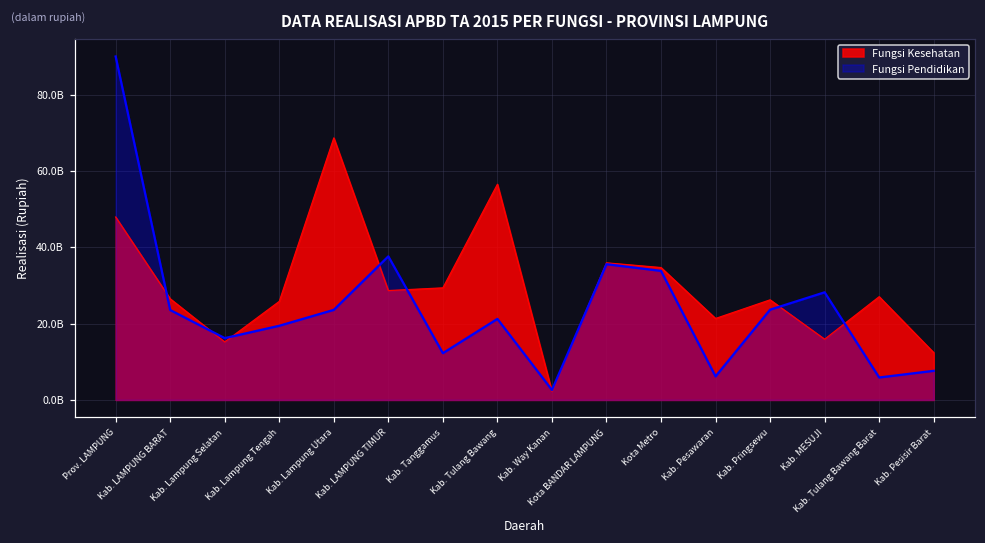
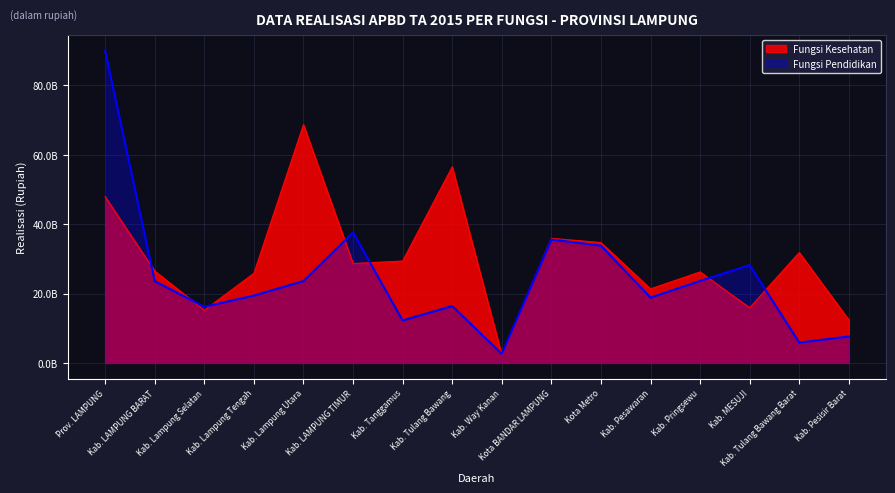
  {
    "Fungsi Kesehatan": {
      "Prov. LAMPUNG": 48000000000,
      "Kab. LAMPUNG BARAT": 26000000000,
      "Kab. Lampung Selatan": 15000000000,
      "Kab. Lampung Tengah": 26000000000,
      "Kab. Lampung Utara": 69000000000,
      "Kab. LAMPUNG TIMUR": 29000000000,
      "Kab. Tanggamus": 29000000000,
      "Kab. Tulang Bawang": 56000000000,
      "Kota Metro": 35000000000,
      "Kab. Pesawaran": 21000000000,
      "Kab. Pringsewu": 26000000000,
      "Kab. MESUJI": 16000000000,
-     "Kab. Tulang Bawang Barat": 27000000000,
+     "Kab. Tulang Bawang Barat": 32000000000,
      "Kab. Pesisir Barat": 12000000000
    },
    "Fungsi Pendidikan": {
      "Prov. LAMPUNG": 90000000000,
      "Kab. LAMPUNG BARAT": 24000000000,
      "Kab. Lampung Selatan": 16000000000,
      "Kab. Lampung Tengah": 19000000000,
      "Kab. Lampung Utara": 24000000000,
      "Kab. LAMPUNG TIMUR": 38000000000,
      "Kab. Tanggamus": 12000000000,
-     "Kab. Tulang Bawang": 21000000000,
+     "Kab. Tulang Bawang": 16000000000,
      "Kota Metro": 34000000000,
-     "Kab. Pesawaran": 6000000000,
+     "Kab. Pesawaran": 19000000000,
      "Kab. Pringsewu": 24000000000,
      "Kab. MESUJI": 28000000000,
      "Kab. Tulang Bawang Barat": 6000000000,
      "Kab. Pesisir Barat": 8000000000
    }
  }
